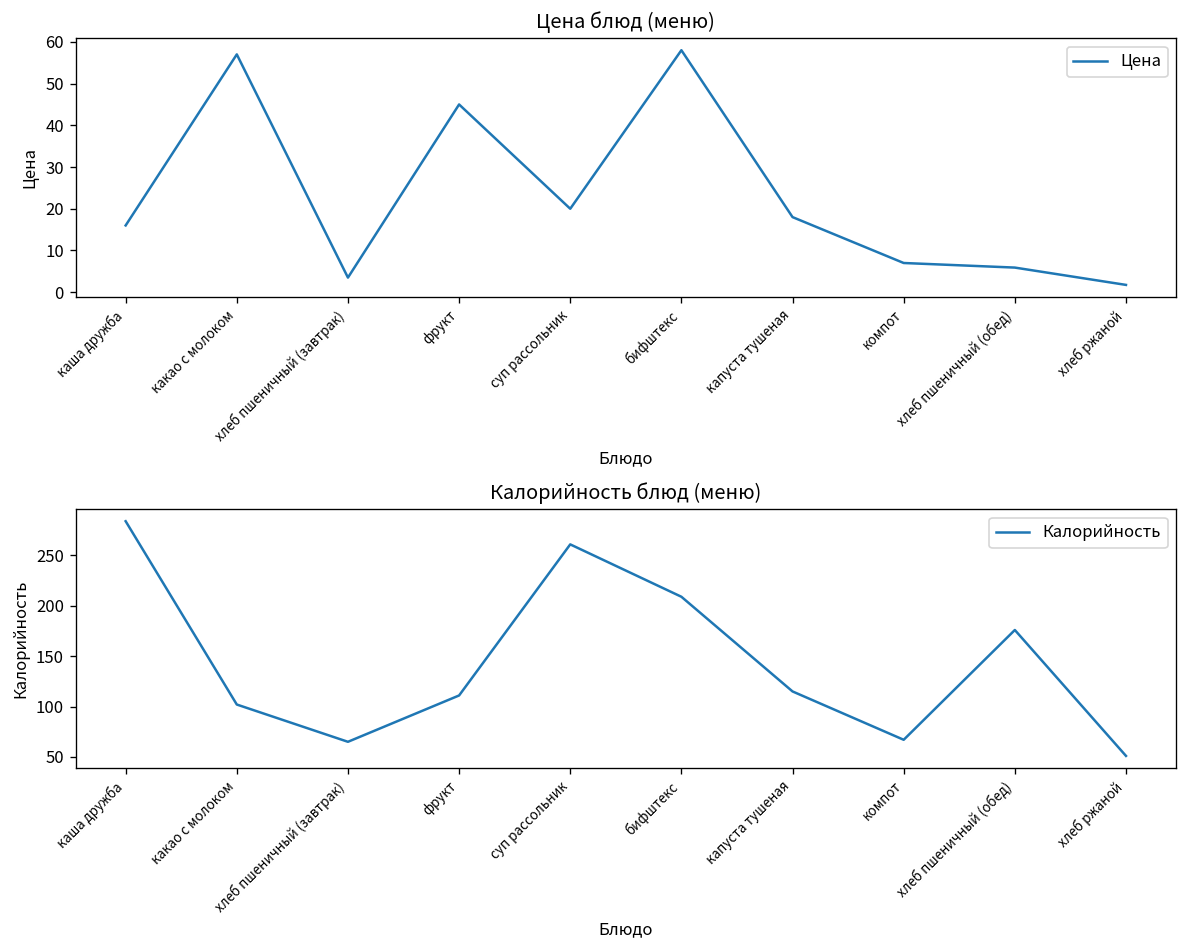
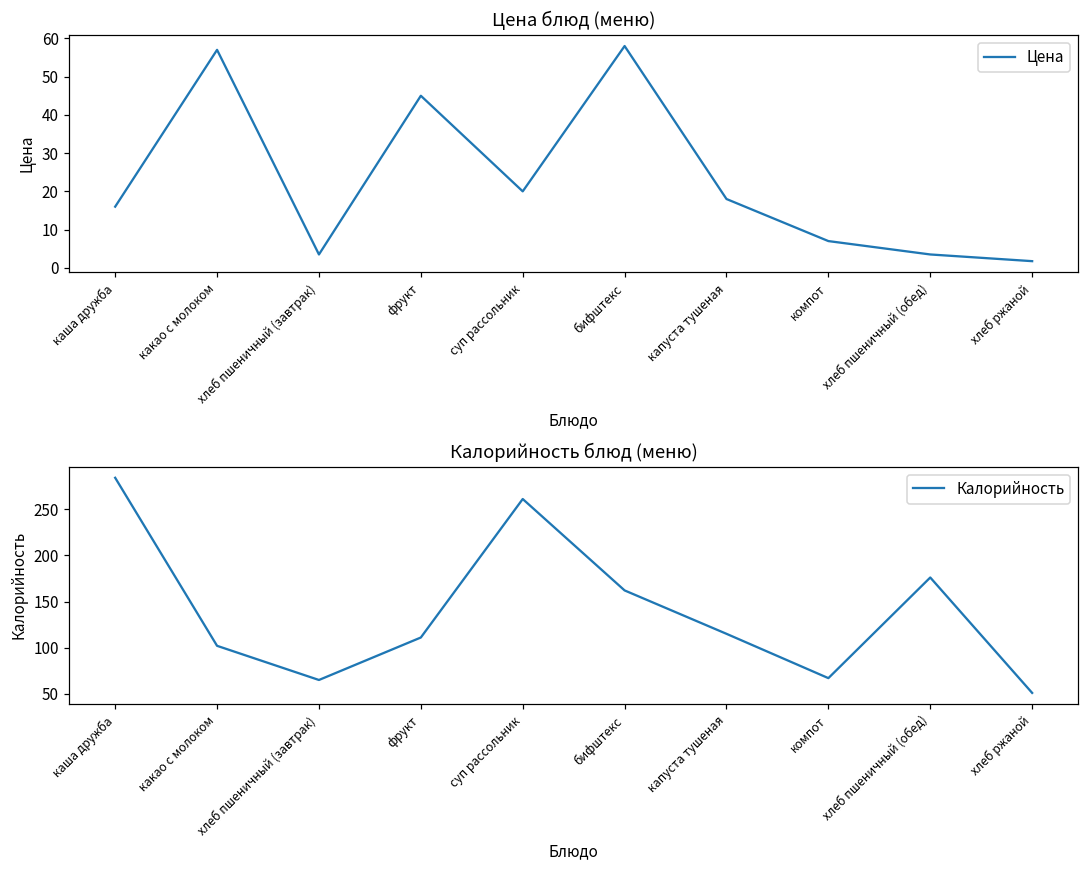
  {
    "Цена блюд (меню)": {
      "каша дружба": 16,
      "какао с молоком": 57,
      "хлеб пшеничный (завтрак)": 4,
      "фрукт": 45,
      "суп рассольник": 20,
      "бифштекс": 58,
      "капуста тушеная": 18,
      "компот": 7,
-     "хлеб пшеничный (обед)": 6,
+     "хлеб пшеничный (обед)": 4,
      "хлеб ржаной": 2
    },
    "Калорийность блюд (меню)": {
      "каша дружба": 280,
      "какао с молоком": 100,
      "хлеб пшеничный (завтрак)": 70,
      "фрукт": 110,
      "суп рассольник": 260,
-     "бифштекс": 210,
+     "бифштекс": 160,
      "капуста тушеная": 120,
      "компот": 70,
      "хлеб пшеничный (обед)": 180,
      "хлеб ржаной": 50
    }
  }
